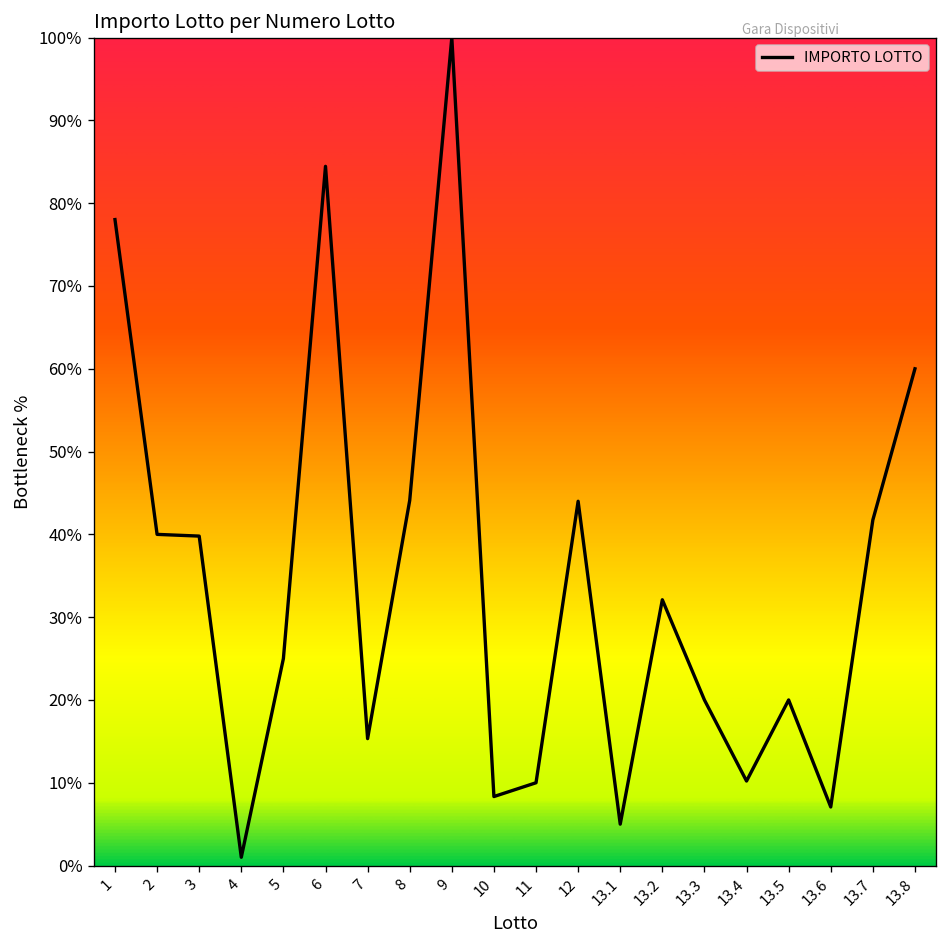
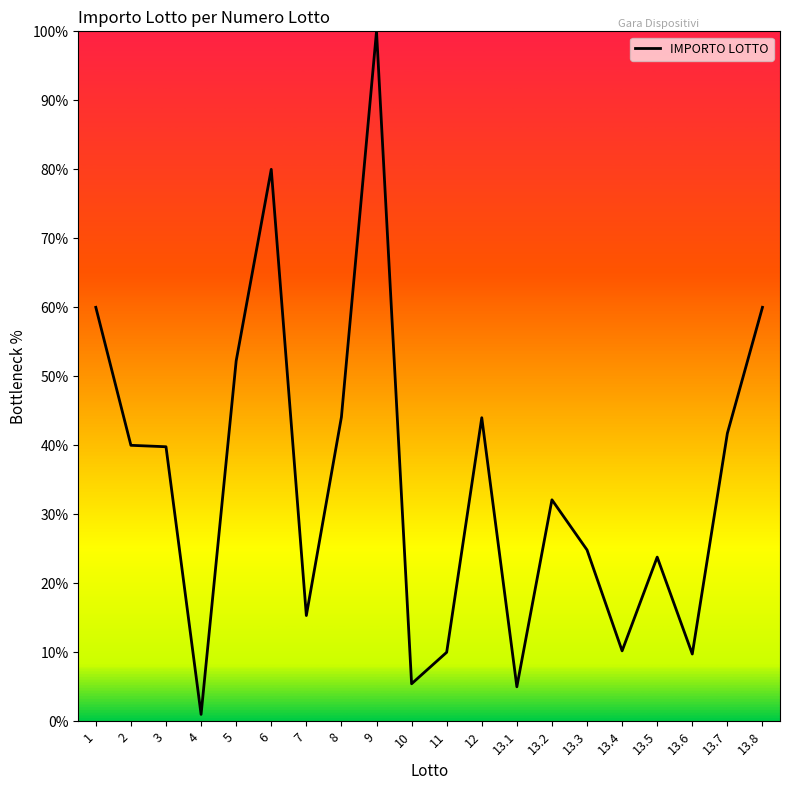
  {
-   "1": "78%",
+   "1": "60%",
    "2": "40%",
    "3": "40%",
    "4": "1%",
-   "5": "25%",
-   "6": "84%",
+   "5": "52%",
+   "6": "80%",
    "7": "15%",
    "8": "44%",
    "9": "100%",
-   "10": "8%",
+   "10": "5%",
    "11": "10%",
    "12": "44%",
    "13.1": "5%",
    "13.2": "32%",
-   "13.3": "20%",
+   "13.3": "25%",
    "13.4": "10%",
-   "13.5": "20%",
-   "13.6": "7%",
+   "13.5": "24%",
+   "13.6": "10%",
    "13.7": "42%",
    "13.8": "60%"
  }
